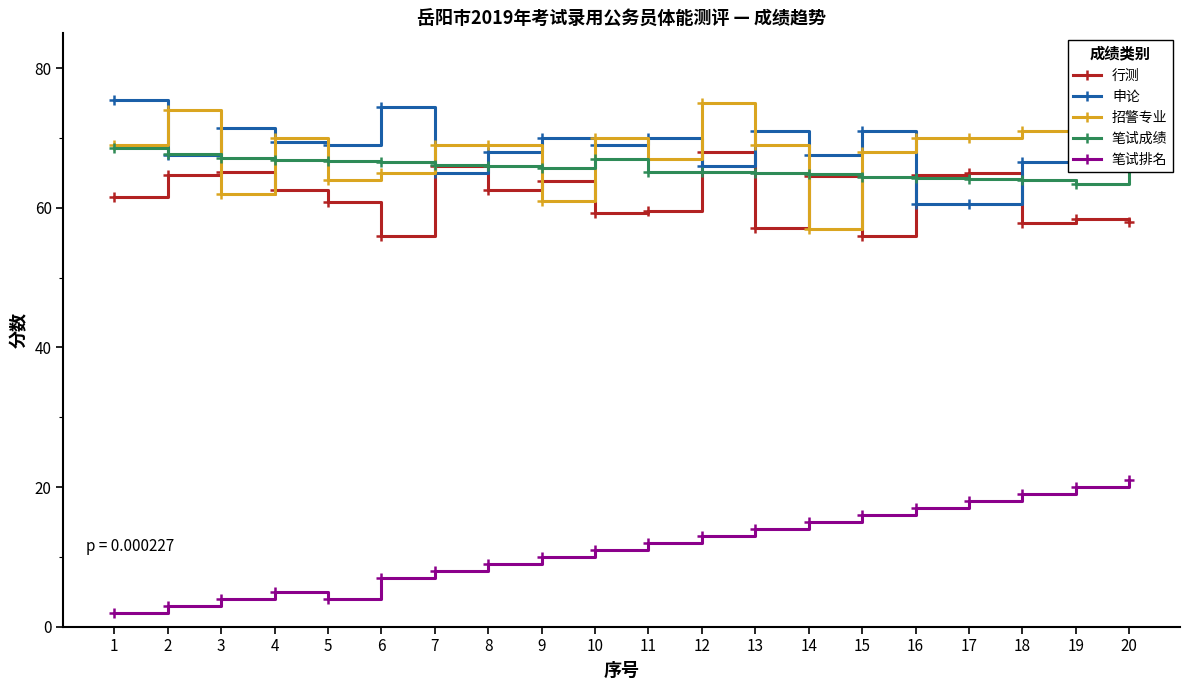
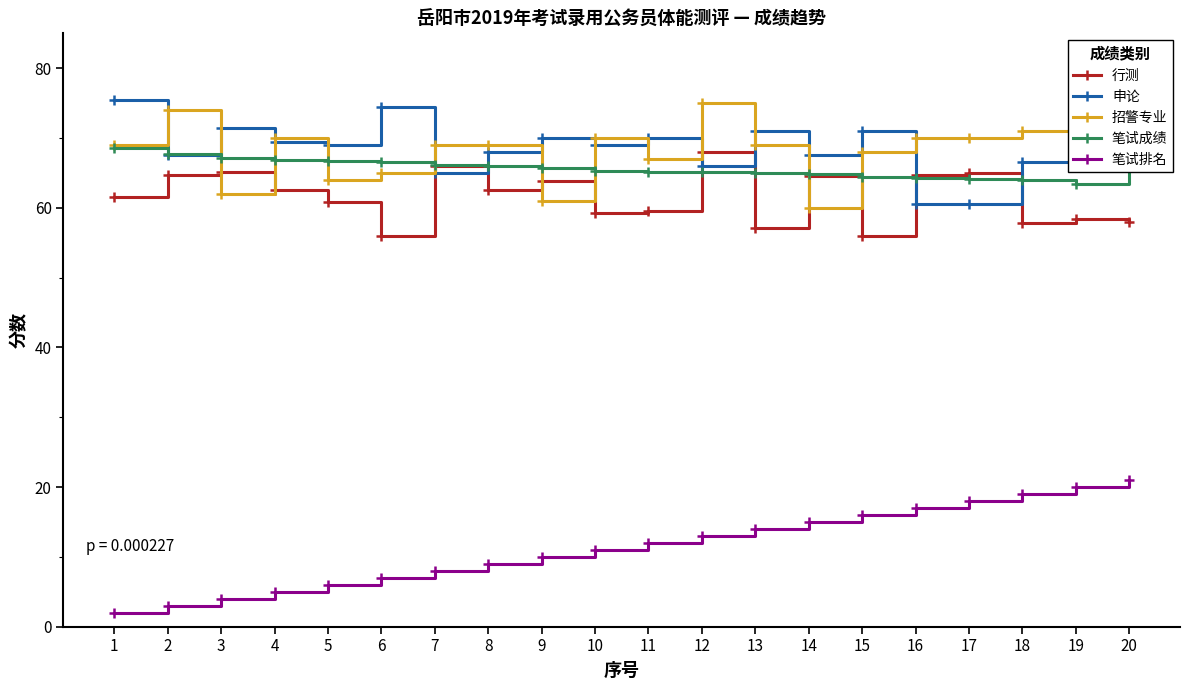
  {
    "行测": {
      "1": 62,
      "2": 65,
      "3": 65,
      "4": 63,
      "5": 61,
      "6": 56,
      "8": 63,
      "9": 64,
      "10": 59,
      "11": 60,
      "12": 68,
      "13": 57,
      "15": 56,
      "16": 65,
      "17": 65,
      "18": 58,
      "19": 58,
      "20": 58
    },
    "申论": {
      "1": 76,
      "3": 72,
      "4": 70,
      "5": 69,
      "6": 75,
      "7": 65,
      "8": 68,
      "9": 70,
      "10": 69,
      "11": 70,
      "12": 66,
      "13": 71,
      "14": 68,
      "15": 71,
      "16": 61,
      "17": 61,
      "18": 67
    },
    "招警专业": {
      "2": 74,
      "3": 62,
      "4": 70,
      "5": 64,
      "6": 65,
      "7": 69,
      "8": 69,
      "9": 61,
      "10": 70,
      "11": 67,
      "12": 75,
      "13": 69,
-     "14": 57,
+     "14": 60,
      "15": 68,
      "16": 70,
      "17": 70,
      "18": 71
    },
    "笔试成绩": {
      "3": 67,
      "4": 67,
      "5": 67,
      "6": 67,
      "8": 66,
      "9": 66,
-     "10": 67,
+     "10": 65,
      "11": 65,
      "12": 65,
      "13": 65,
      "15": 64,
      "16": 64,
      "17": 64,
      "18": 64,
      "19": 63
    },
    "笔试排名": {
      "1": 2,
      "2": 3,
      "3": 4,
      "4": 5,
-     "5": 4,
+     "5": 6,
      "6": 7,
      "7": 8,
      "8": 9,
      "9": 10,
      "10": 11,
      "11": 12,
      "12": 13,
      "13": 14,
      "14": 15,
      "15": 16,
      "16": 17,
      "17": 18,
      "18": 19,
      "19": 20,
      "20": 21
    }
  }
